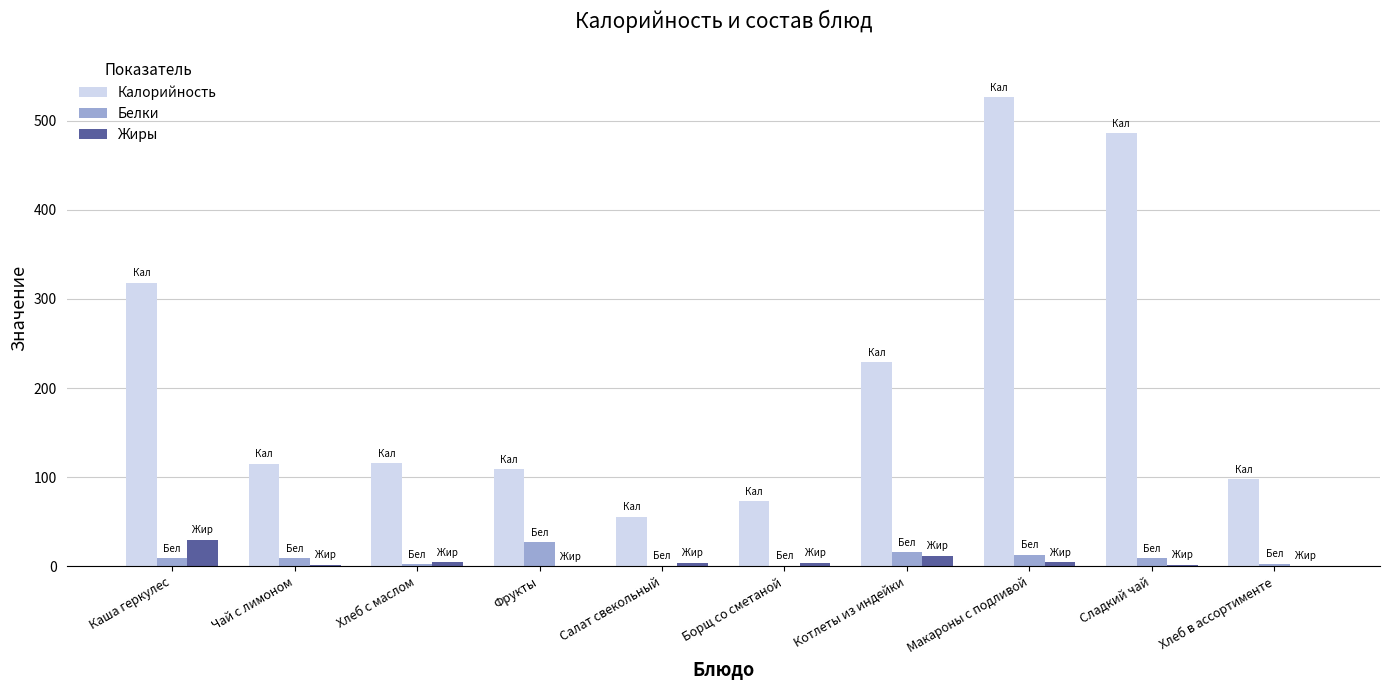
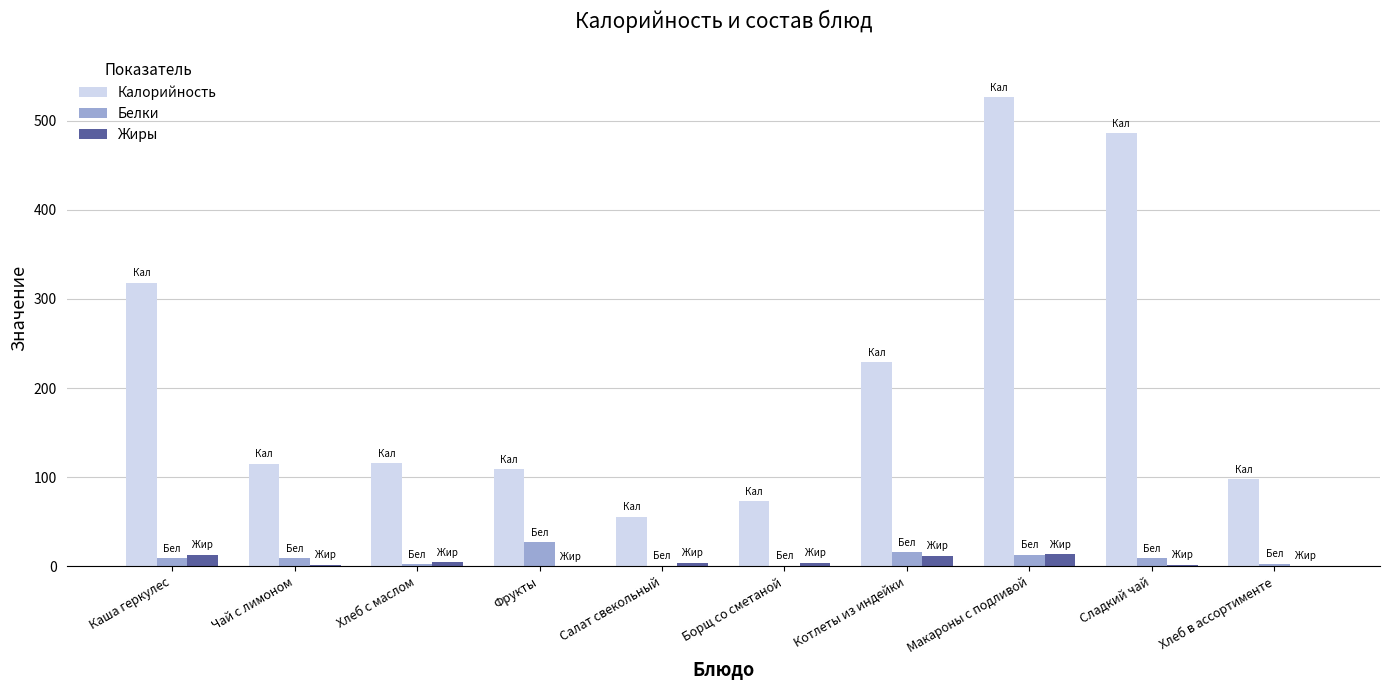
  {
    "Калорийность": {
      "Каша геркулес": 320,
      "Чай с лимоном": 120,
      "Хлеб с маслом": 120,
      "Фрукты": 110,
      "Салат свекольный": 60,
      "Борщ со сметаной": 70,
      "Котлеты из индейки": 230,
      "Макароны с подливой": 530,
      "Сладкий чай": 490,
      "Хлеб в ассортименте": 100
    },
    "Белки": {
      "Каша геркулес": 10,
      "Чай с лимоном": 10,
      "Фрукты": 30,
      "Котлеты из индейки": 20,
      "Макароны с подливой": 10,
      "Сладкий чай": 10,
      "Хлеб в ассортименте": 0
    },
    "Жиры": {
-     "Каша геркулес": 30,
+     "Каша геркулес": 10,
      "Хлеб с маслом": 0,
      "Фрукты": 0,
      "Салат свекольный": 0,
      "Борщ со сметаной": 0,
      "Котлеты из индейки": 10,
-     "Макароны с подливой": 5
+     "Макароны с подливой": 14
    }
  }
